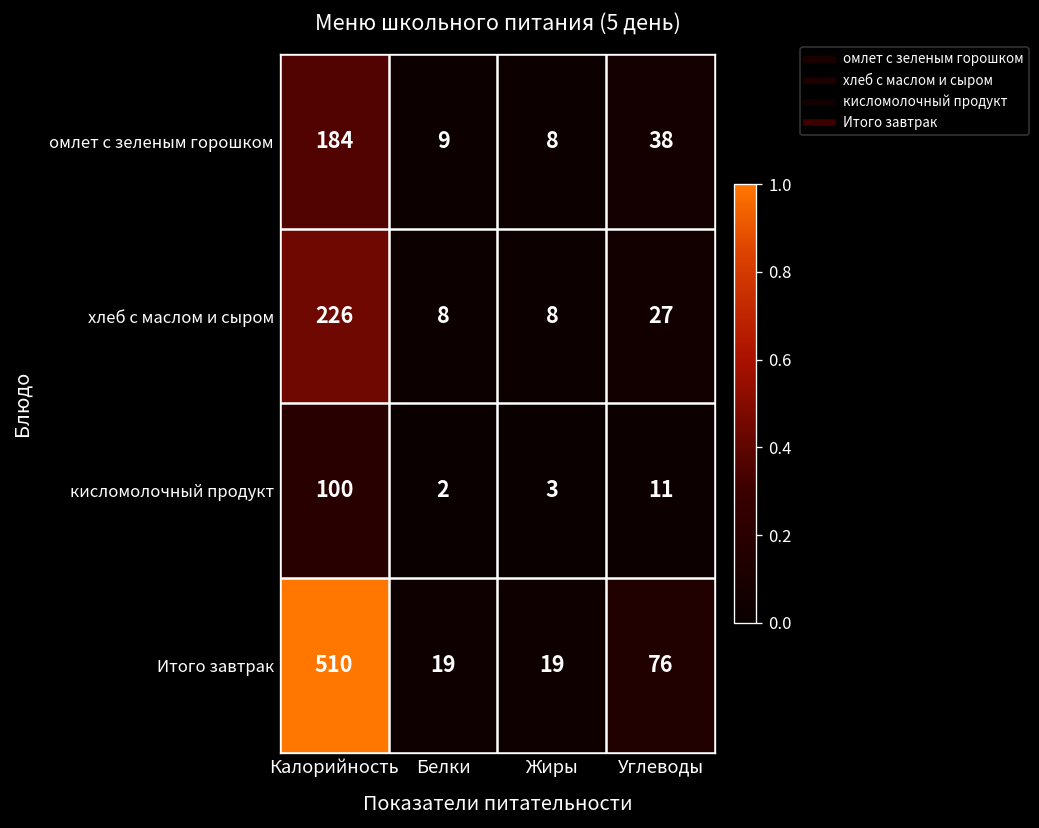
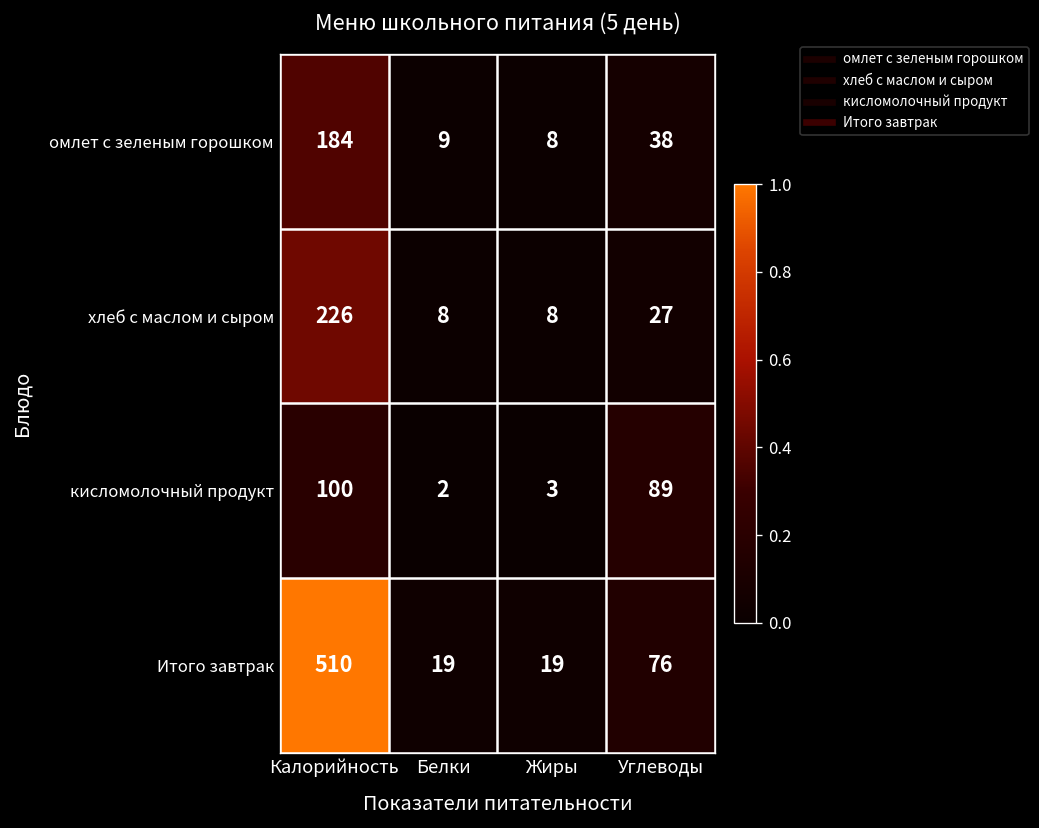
  {
    "омлет с зеленым горошком": {
      "Калорийность": 184,
      "Белки": 9,
      "Жиры": 8,
      "Углеводы": 38
    },
    "хлеб с маслом и сыром": {
      "Калорийность": 226,
      "Белки": 8,
      "Жиры": 8,
      "Углеводы": 27
    },
    "кисломолочный продукт": {
      "Калорийность": 100,
      "Белки": 2,
      "Жиры": 3,
-     "Углеводы": 11
+     "Углеводы": 89
    },
    "Итого завтрак": {
      "Калорийность": 510,
      "Белки": 19,
      "Жиры": 19,
      "Углеводы": 76
    }
  }
